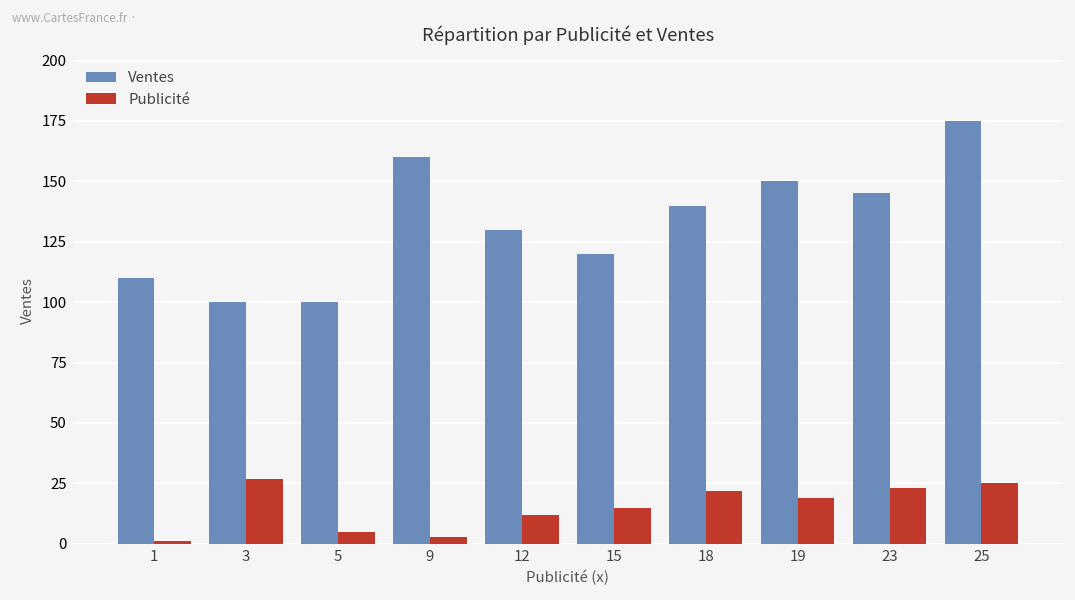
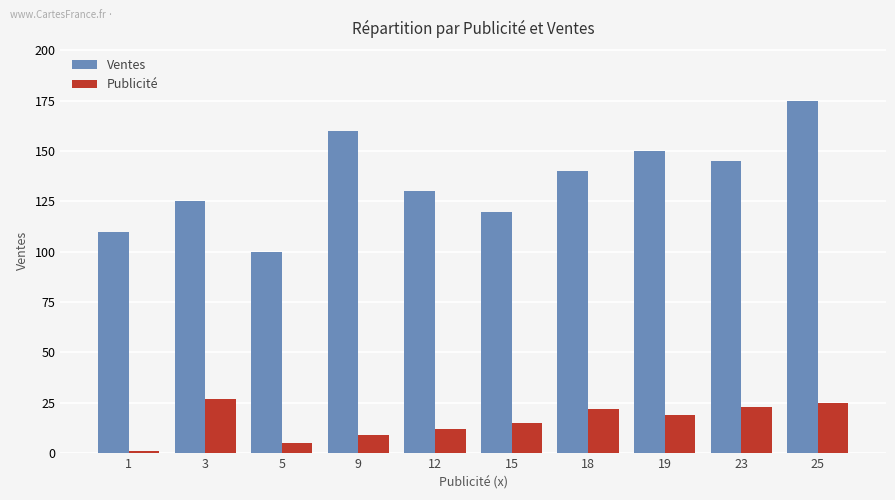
  {
    "Ventes": {
      "1": 110,
-     "3": 100,
+     "3": 125,
      "5": 100,
      "9": 160,
      "12": 130,
      "15": 120,
      "18": 140,
      "19": 150,
      "23": 145,
      "25": 175
    },
    "Publicité": {
      "3": 27,
      "5": 5,
-     "9": 3,
+     "9": 9,
      "12": 12,
      "15": 15,
      "18": 22,
      "19": 19,
      "23": 23,
      "25": 25
    }
  }
